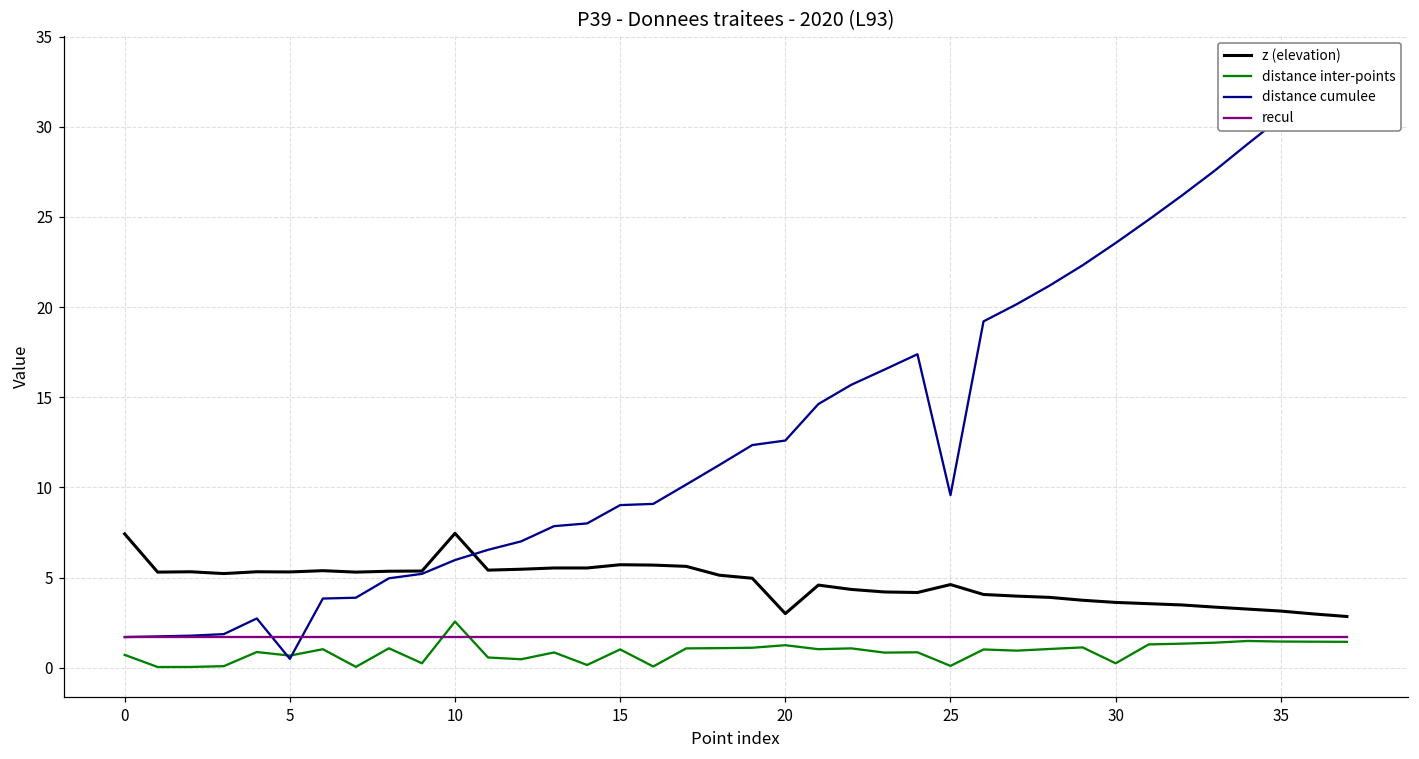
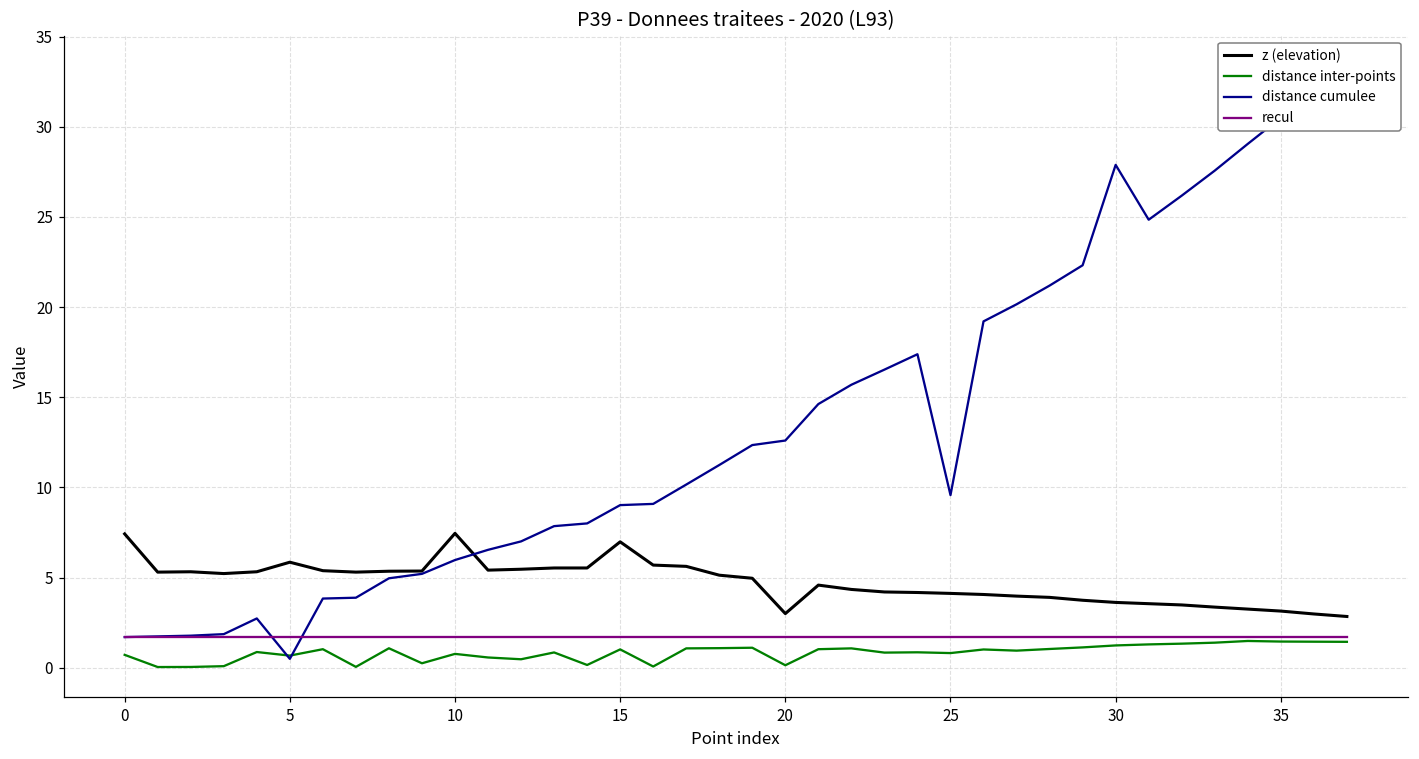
  {
    "z (elevation)": {
      "0": 7.4,
-     "5": 5.3,
+     "5": 5.9,
      "10": 7.5,
-     "15": 5.7,
+     "15": 7.0,
      "20": 3.0,
-     "25": 4.6,
+     "25": 4.1,
      "30": 3.6,
      "35": 3.1
    },
    "distance inter-points": {
      "0": 0.7,
      "5": 0.7,
-     "10": 2.6,
+     "10": 0.8,
      "15": 1.0,
-     "20": 1.2,
-     "25": 0.1,
-     "30": 0.2,
+     "20": 0.1,
+     "25": 0.8,
+     "30": 1.2,
      "35": 1.5
    },
    "distance cumulee": {
      "5": 0.5,
      "10": 6.0,
      "15": 9.0,
      "20": 12.6,
      "25": 9.6,
-     "30": 23.6
+     "30": 27.9
    },
    "recul": {
      "5": 1.7,
      "10": 1.7,
      "15": 1.7,
      "20": 1.7,
      "25": 1.7,
      "30": 1.7,
      "35": 1.7
    }
  }
